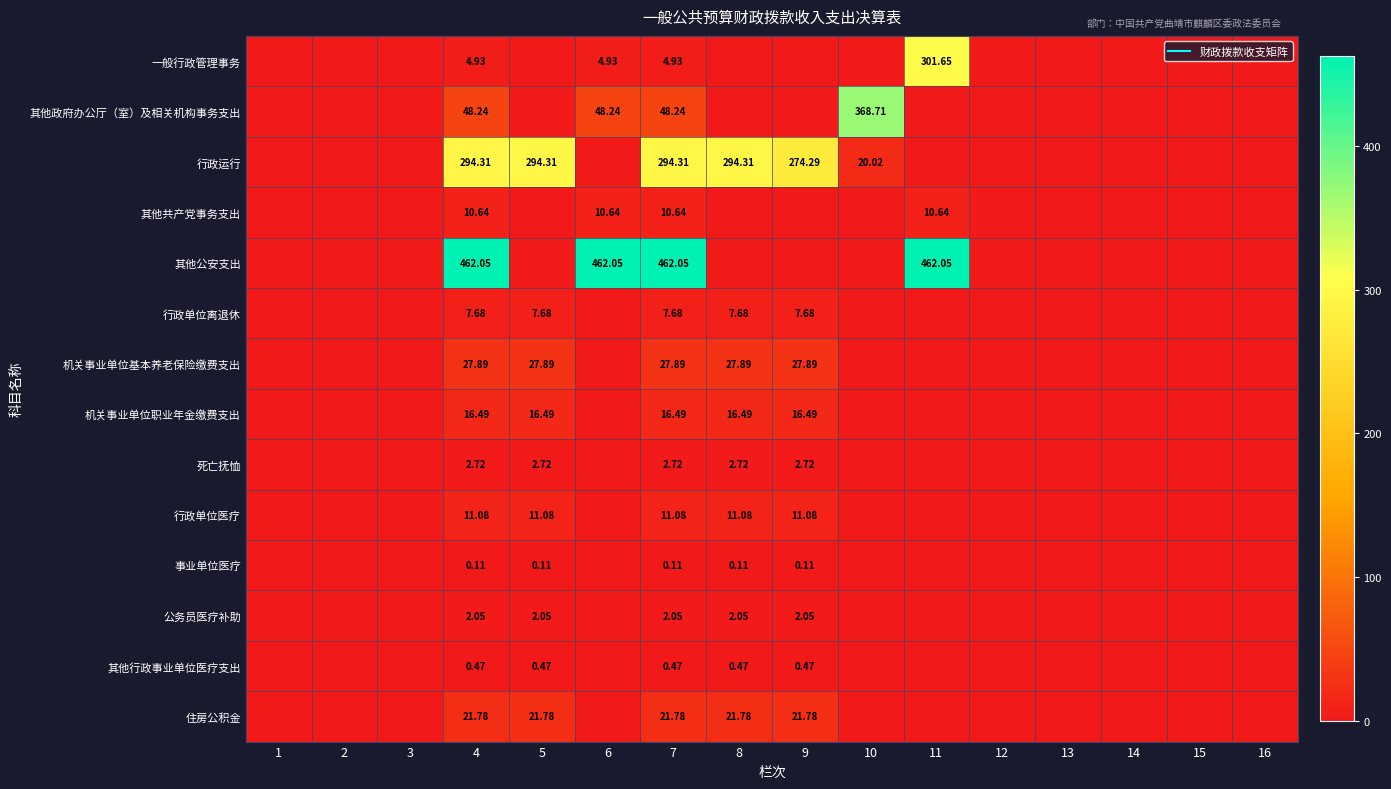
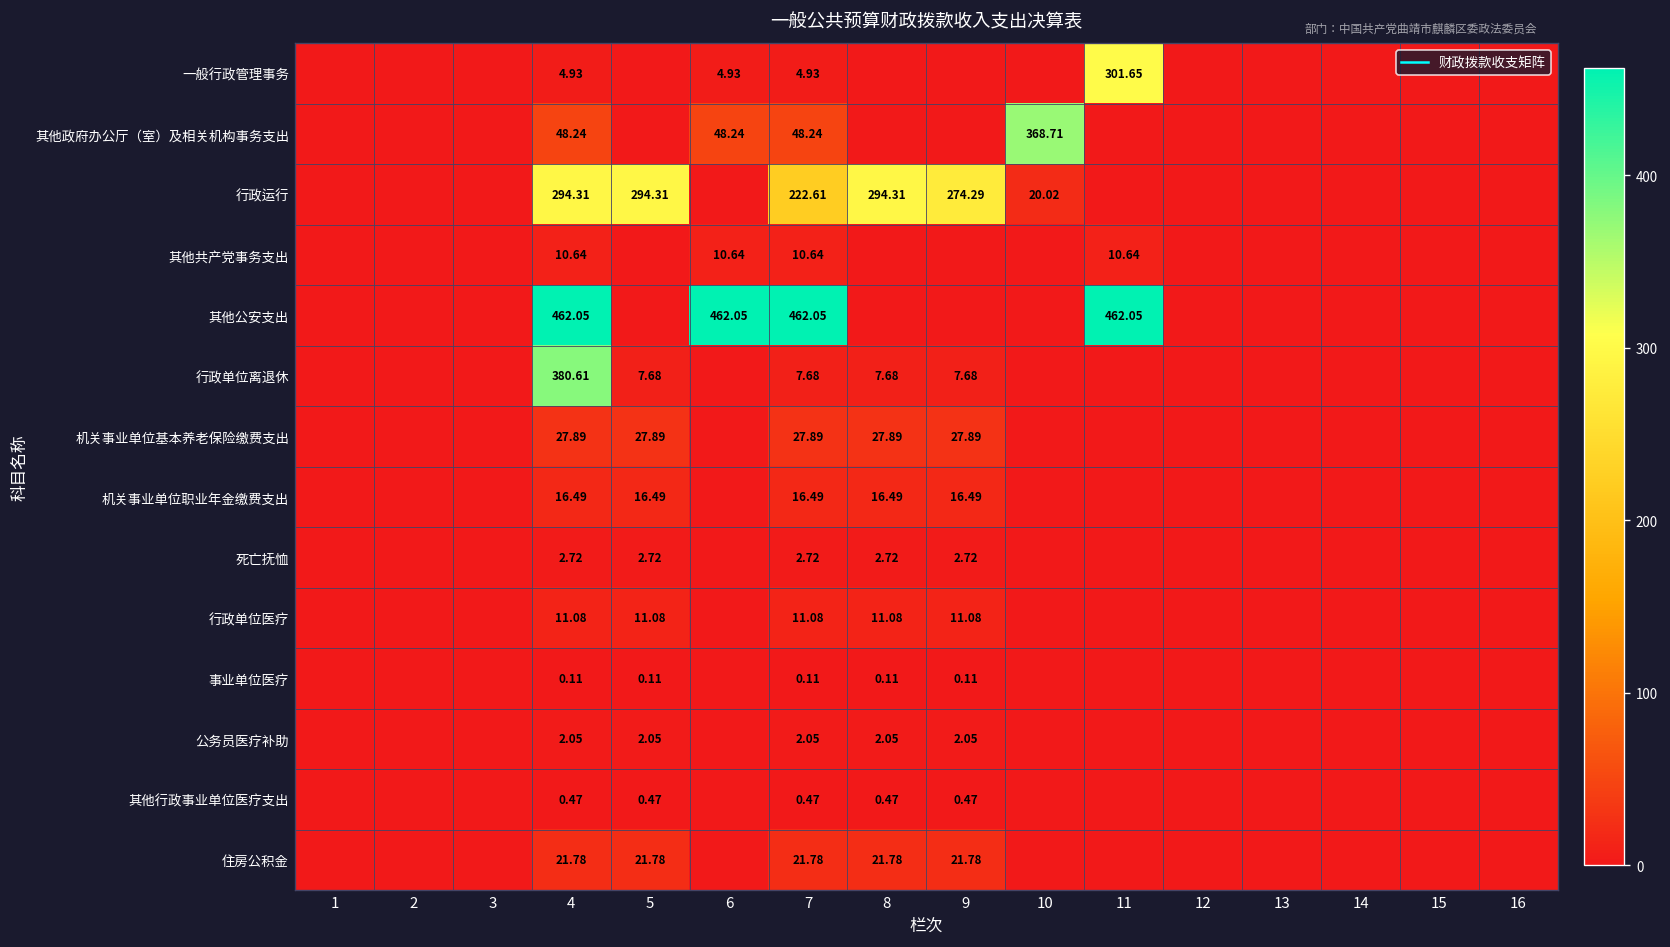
  {
    "一般行政管理事务": {
      "4": 4.93,
      "6": 4.93,
      "7": 4.93,
      "11": 301.65
    },
    "其他政府办公厅（室）及相关机构事务支出": {
      "4": 48.24,
      "6": 48.24,
      "7": 48.24,
      "10": 368.71
    },
    "行政运行": {
      "4": 294.31,
      "5": 294.31,
-     "7": 294.31,
+     "7": 222.61,
      "8": 294.31,
      "9": 274.29,
      "10": 20.02
    },
    "其他共产党事务支出": {
      "4": 10.64,
      "6": 10.64,
      "7": 10.64,
      "11": 10.64
    },
    "其他公安支出": {
      "4": 462.05,
      "6": 462.05,
      "7": 462.05,
      "11": 462.05
    },
    "行政单位离退休": {
-     "4": 7.68,
+     "4": 380.61,
      "5": 7.68,
      "7": 7.68,
      "8": 7.68,
      "9": 7.68
    },
    "机关事业单位基本养老保险缴费支出": {
      "4": 27.89,
      "5": 27.89,
      "7": 27.89,
      "8": 27.89,
      "9": 27.89
    },
    "机关事业单位职业年金缴费支出": {
      "4": 16.49,
      "5": 16.49,
      "7": 16.49,
      "8": 16.49,
      "9": 16.49
    },
    "死亡抚恤": {
      "4": 2.72,
      "5": 2.72,
      "7": 2.72,
      "8": 2.72,
      "9": 2.72
    },
    "行政单位医疗": {
      "4": 11.08,
      "5": 11.08,
      "7": 11.08,
      "8": 11.08,
      "9": 11.08
    },
    "事业单位医疗": {
      "4": 0.11,
      "5": 0.11,
      "7": 0.11,
      "8": 0.11,
      "9": 0.11
    },
    "公务员医疗补助": {
      "4": 2.05,
      "5": 2.05,
      "7": 2.05,
      "8": 2.05,
      "9": 2.05
    },
    "其他行政事业单位医疗支出": {
      "4": 0.47,
      "5": 0.47,
      "7": 0.47,
      "8": 0.47,
      "9": 0.47
    },
    "住房公积金": {
      "4": 21.78,
      "5": 21.78,
      "7": 21.78,
      "8": 21.78,
      "9": 21.78
    }
  }
